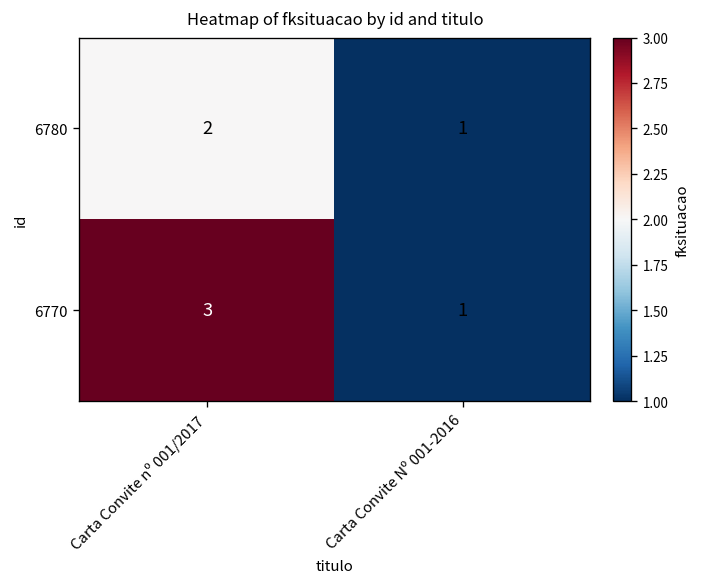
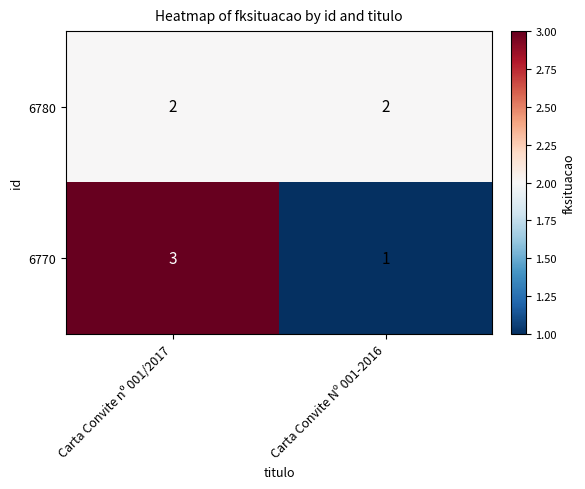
  {
    "6780": {
      "Carta Convite nº 001/2017": 2,
-     "Carta Convite Nº 001-2016": 1
+     "Carta Convite Nº 001-2016": 2
    },
    "6770": {
      "Carta Convite nº 001/2017": 3,
      "Carta Convite Nº 001-2016": 1
    }
  }
